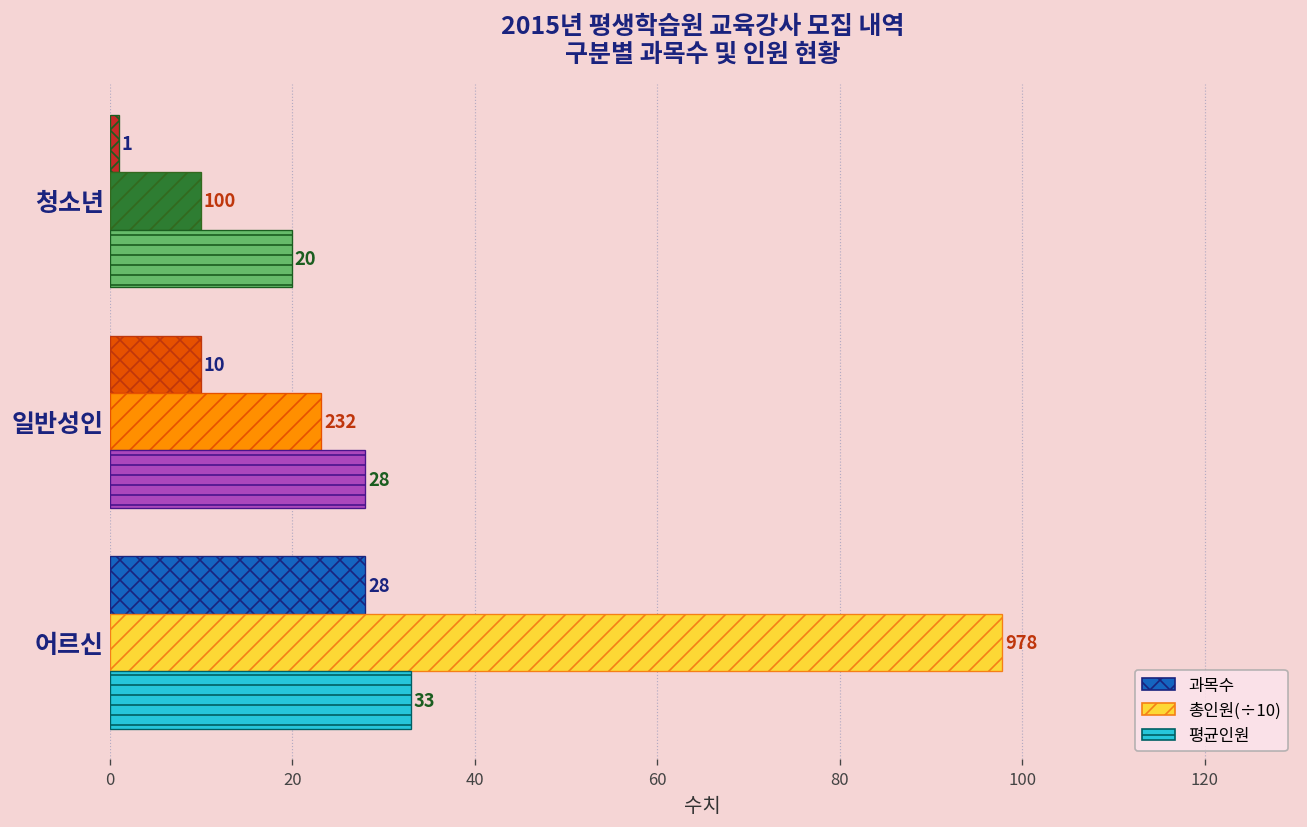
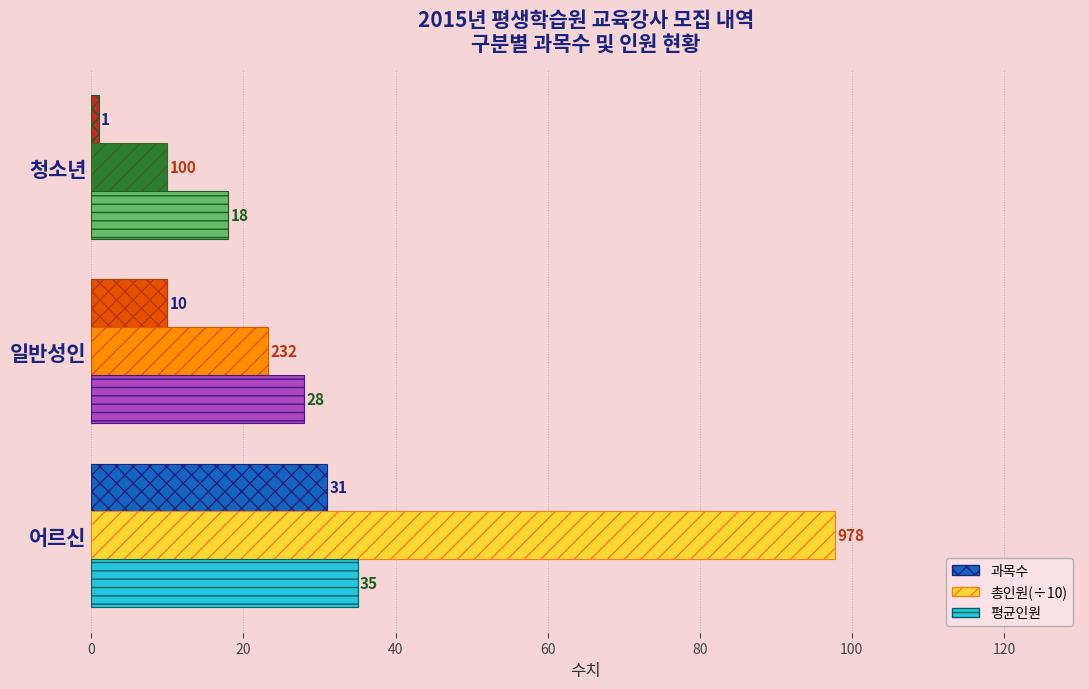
  {
    "과목수": {
      "청소년": 1,
      "일반성인": 10,
-     "어르신": 28
+     "어르신": 31
    },
    "평균인원": {
-     "청소년": 20,
+     "청소년": 18,
      "일반성인": 28,
-     "어르신": 33
+     "어르신": 35
    }
  }
